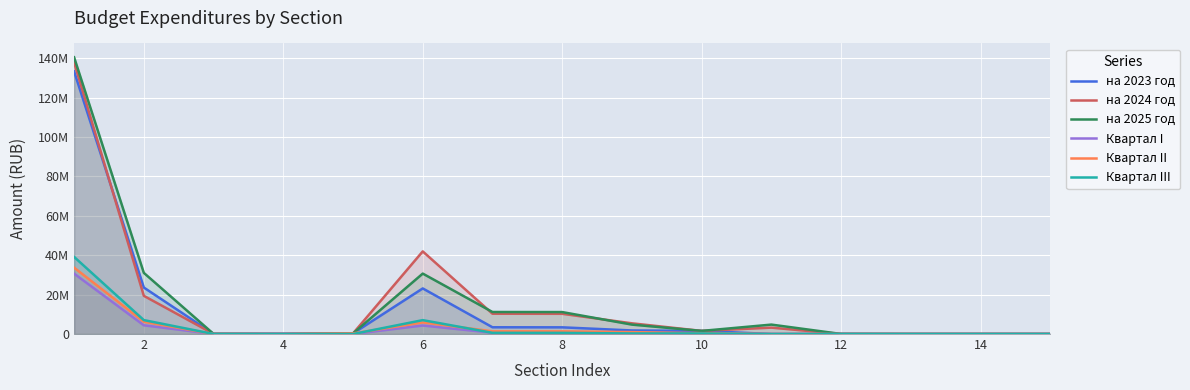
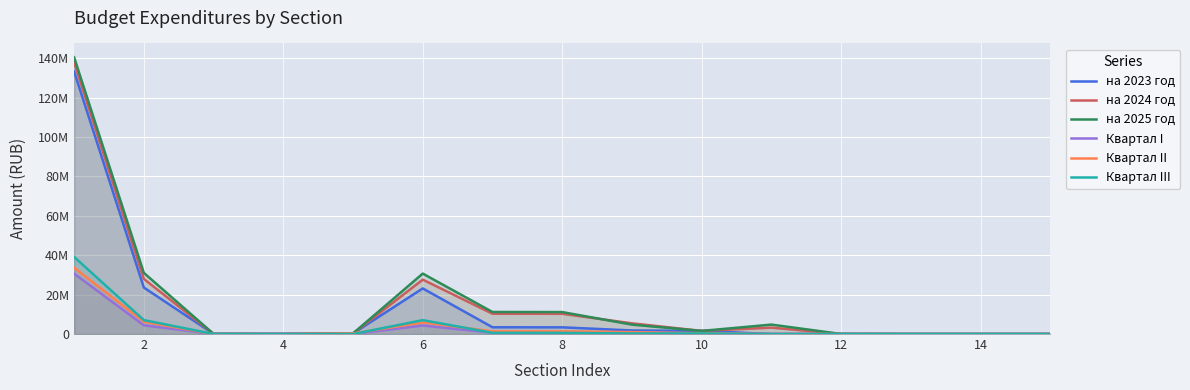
  {
    "на 2023 год": {
      "2": 24000000,
      "6": 23000000,
      "8": 3000000
    },
    "на 2024 год": {
-     "2": 19000000,
-     "6": 42000000
+     "2": 28000000,
+     "6": 28000000
    },
    "на 2025 год": {
      "2": 31000000,
      "6": 31000000
    },
    "Квартал I": {
      "2": 4000000,
      "6": 4000000
    }
  }
